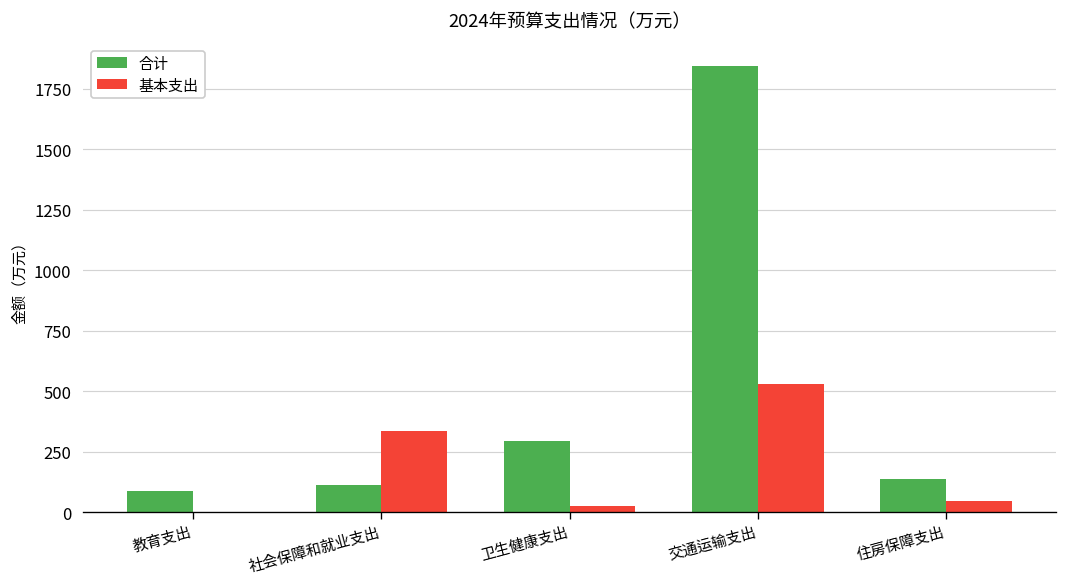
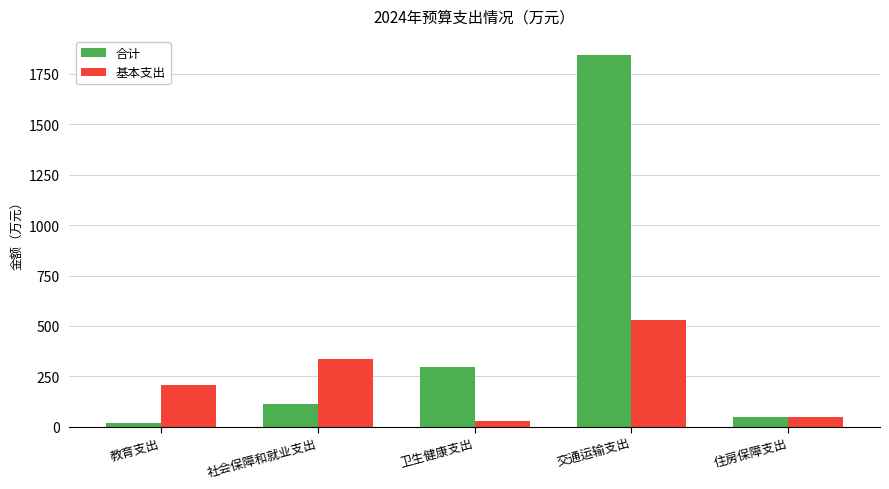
  {
    "合计": {
-     "教育支出": 90,
+     "教育支出": 20,
      "社会保障和就业支出": 110,
      "卫生健康支出": 300,
      "交通运输支出": 1840,
-     "住房保障支出": 140
+     "住房保障支出": 50
    },
    "基本支出": {
-     "教育支出": 0,
+     "教育支出": 210,
      "社会保障和就业支出": 330,
      "卫生健康支出": 30,
      "交通运输支出": 530,
      "住房保障支出": 50
    }
  }
